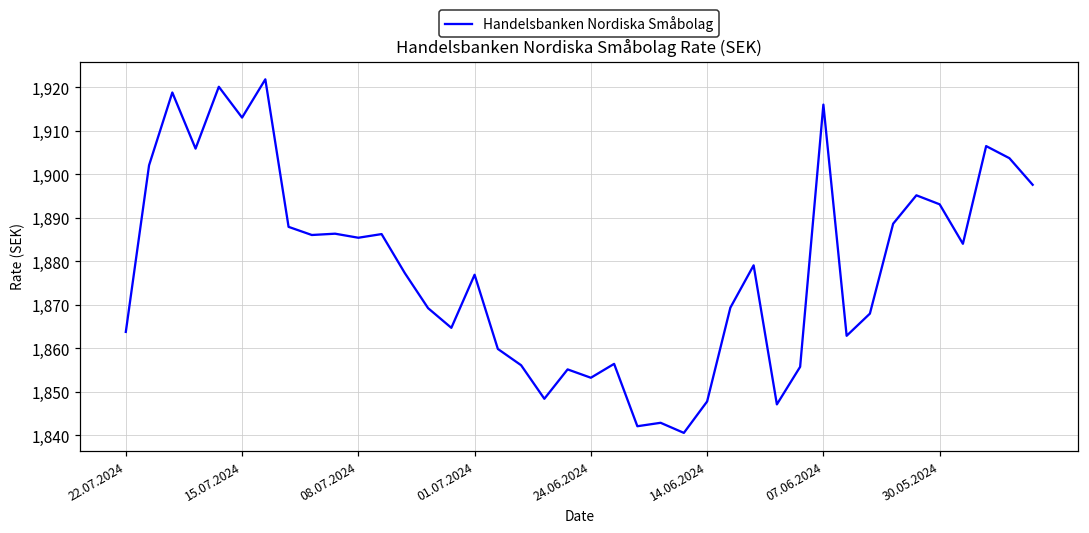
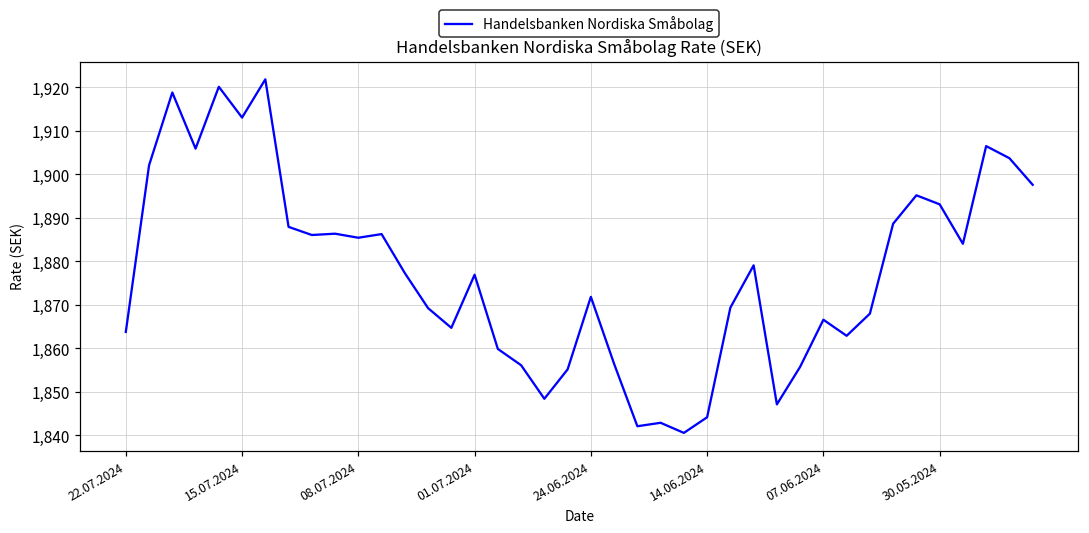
  {
    "22.07.2024": "1,864",
    "15.07.2024": "1,913",
    "08.07.2024": "1,885",
    "01.07.2024": "1,877",
-   "24.06.2024": "1,853",
-   "14.06.2024": "1,848",
-   "07.06.2024": "1,916",
+   "24.06.2024": "1,872",
+   "14.06.2024": "1,844",
+   "07.06.2024": "1,867",
    "30.05.2024": "1,893"
  }
